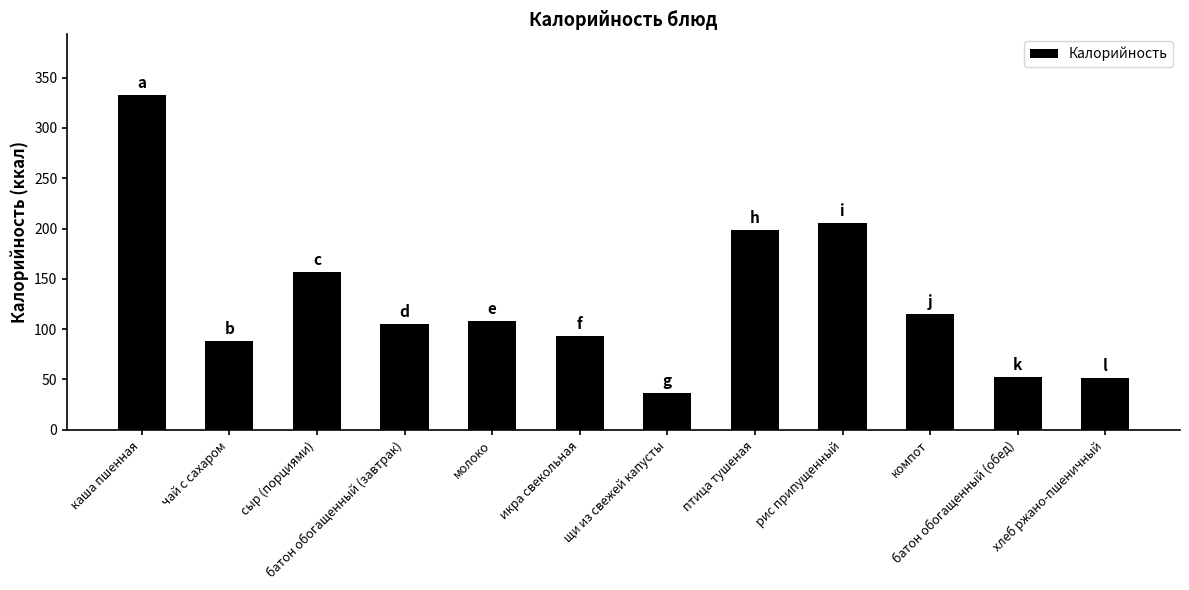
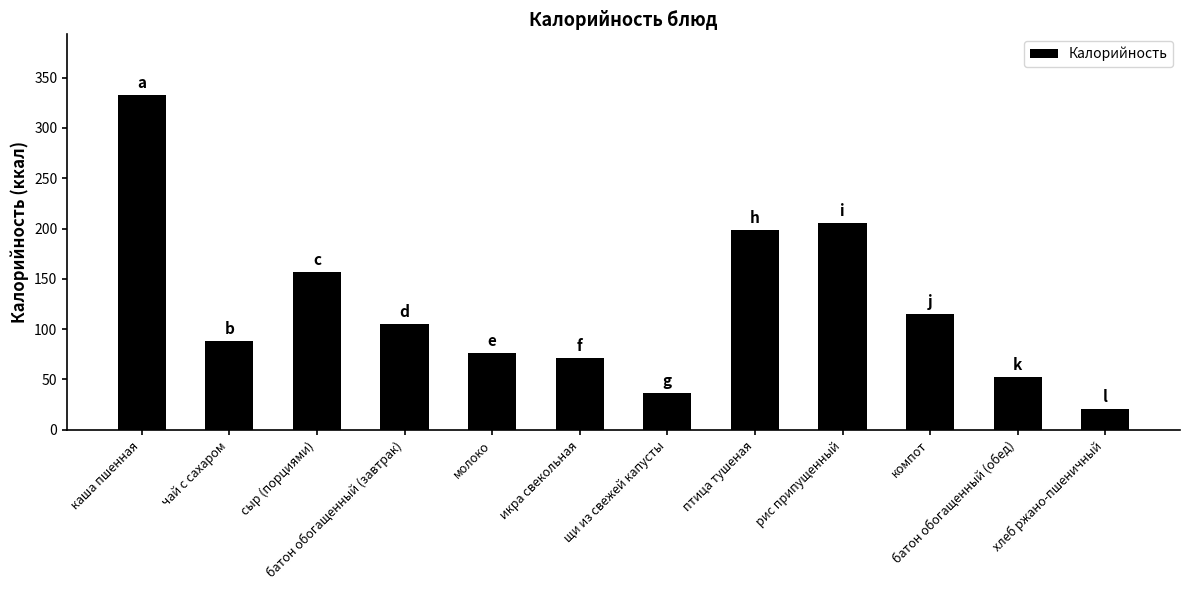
  {
    "каша пшенная": 333,
    "чай с сахаром": 88,
    "сыр (порциями)": 156,
    "батон обогащенный (завтрак)": 105,
-   "молоко": 108,
-   "икра свекольная": 93,
+   "молоко": 76,
+   "икра свекольная": 72,
    "щи из свежей капусты": 37,
    "птица тушеная": 199,
    "рис припущенный": 206,
    "компот": 115,
    "батон обогащенный (обед)": 52,
-   "хлеб ржано-пшеничный": 51
+   "хлеб ржано-пшеничный": 21
  }
